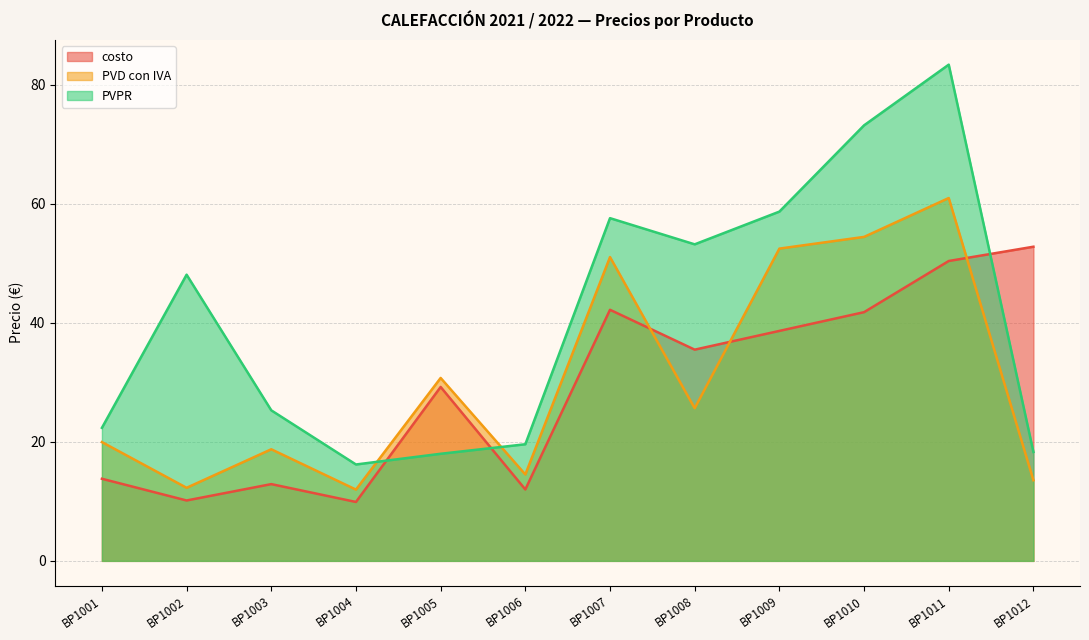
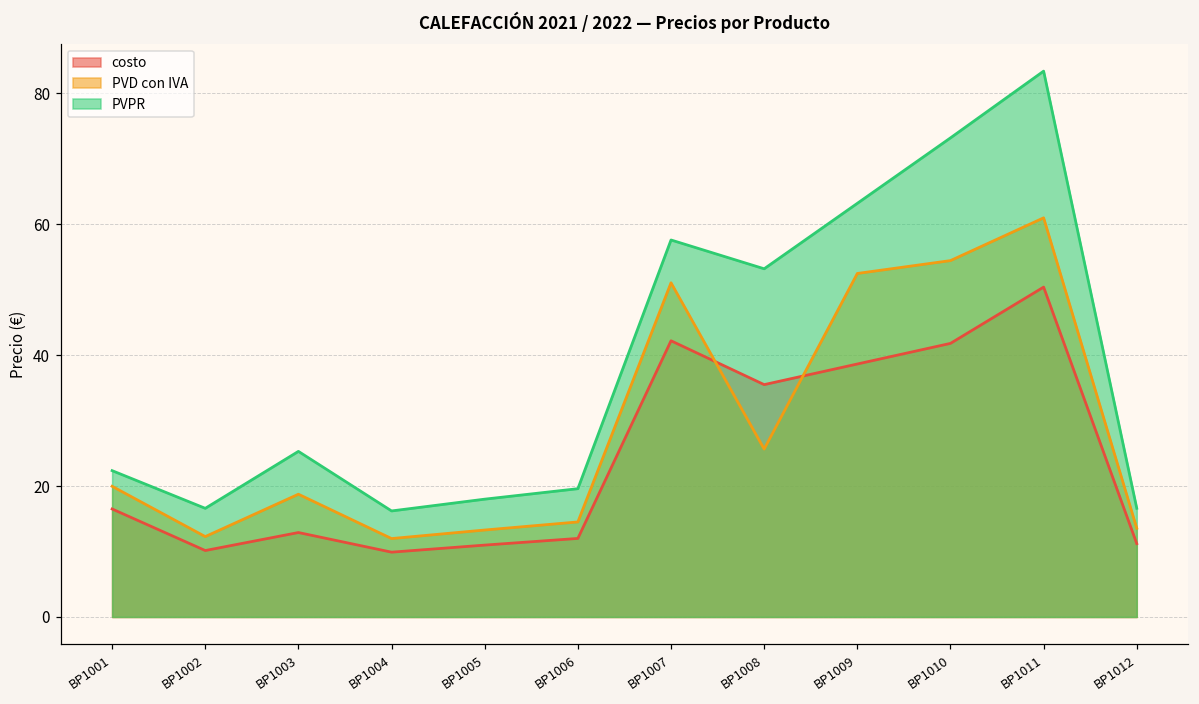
  {
    "costo": {
-     "BP1001": 14,
+     "BP1001": 17,
      "BP1002": 10,
      "BP1003": 13,
      "BP1004": 10,
-     "BP1005": 29,
+     "BP1005": 11,
      "BP1006": 12,
      "BP1007": 42,
      "BP1008": 36,
      "BP1009": 39,
      "BP1010": 42,
      "BP1011": 50,
-     "BP1012": 53
+     "BP1012": 11
    },
    "PVD con IVA": {
      "BP1001": 20,
      "BP1002": 12,
      "BP1003": 19,
      "BP1004": 12,
-     "BP1005": 31,
+     "BP1005": 13,
      "BP1006": 15,
      "BP1007": 51,
      "BP1008": 26,
      "BP1009": 52,
      "BP1010": 54,
      "BP1011": 61,
      "BP1012": 14
    },
    "PVPR": {
      "BP1001": 22,
-     "BP1002": 48,
+     "BP1002": 17,
      "BP1003": 25,
      "BP1004": 16,
      "BP1005": 18,
      "BP1006": 20,
      "BP1007": 58,
      "BP1008": 53,
-     "BP1009": 59,
+     "BP1009": 63,
      "BP1010": 73,
      "BP1011": 83,
-     "BP1012": 18
+     "BP1012": 17
    }
  }
